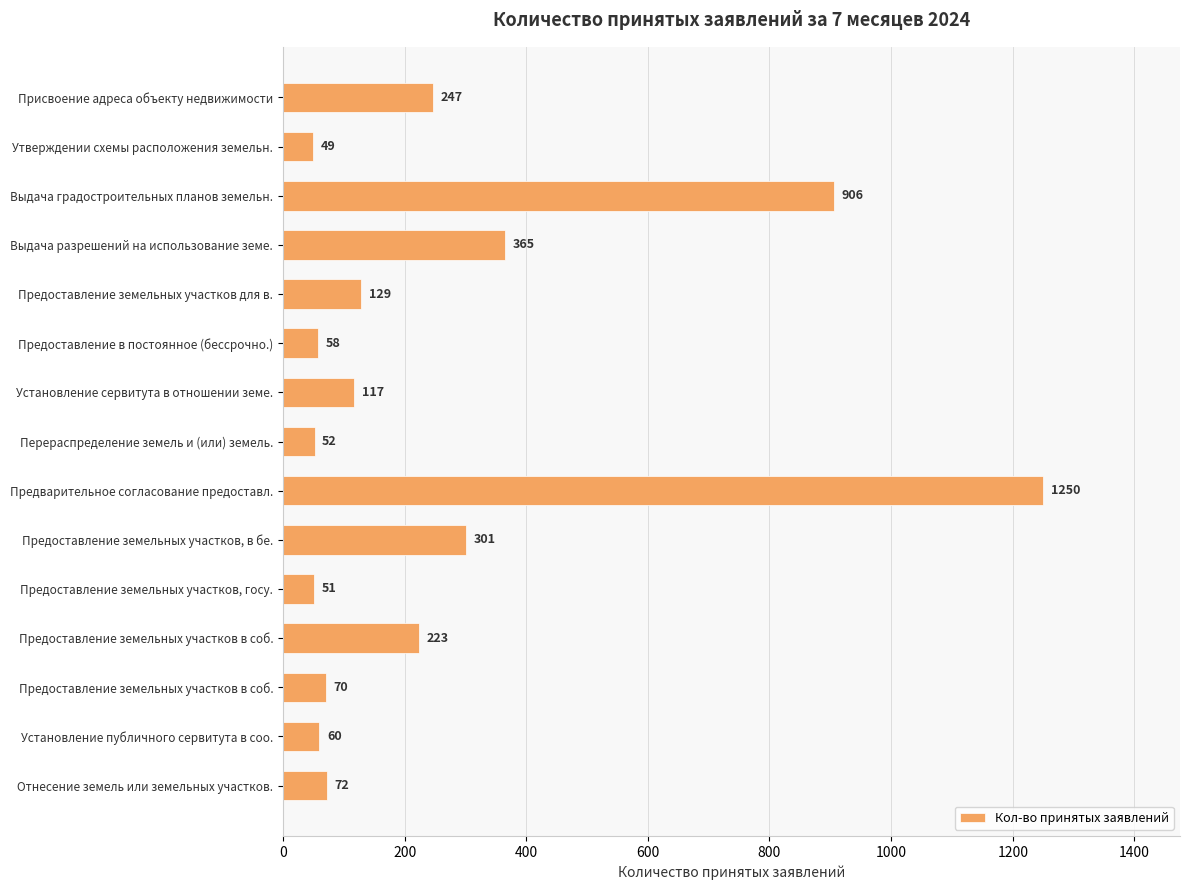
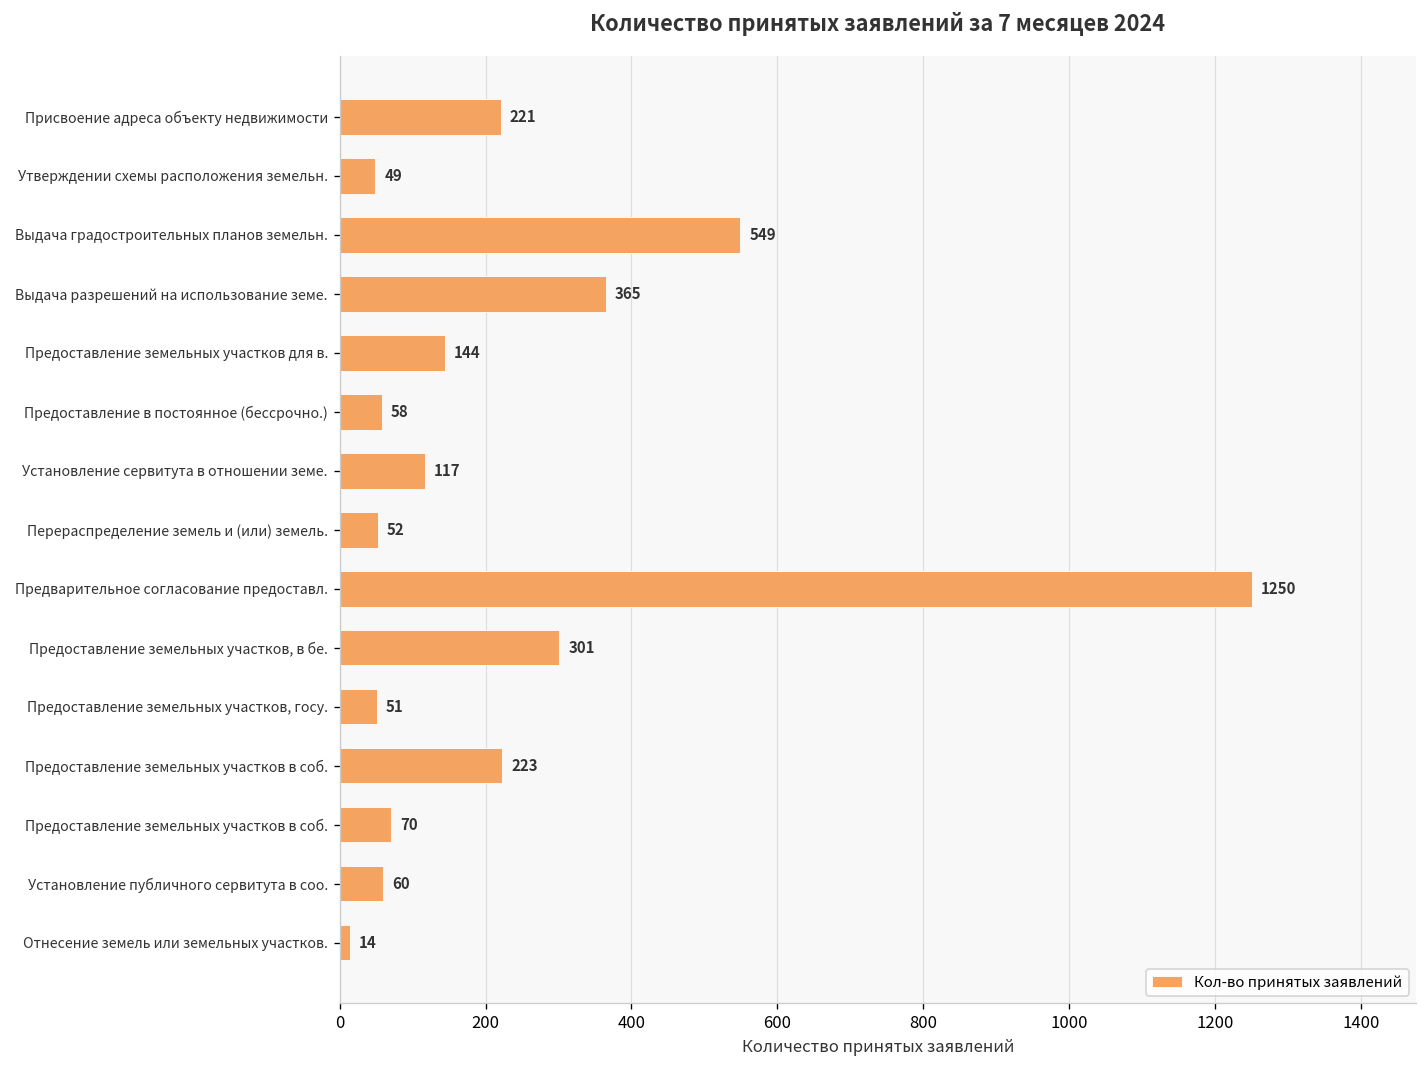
  {
-   "Присвоение адреса объекту недвижимости": 247,
+   "Присвоение адреса объекту недвижимости": 221,
    "Утверждении схемы расположения земельн.": 49,
-   "Выдача градостроительных планов земельн.": 906,
+   "Выдача градостроительных планов земельн.": 549,
    "Выдача разрешений на использование земе.": 365,
-   "Предоставление земельных участков для в.": 129,
+   "Предоставление земельных участков для в.": 144,
    "Предоставление в постоянное (бессрочно.)": 58,
    "Установление сервитута в отношении земе.": 117,
    "Перераспределение земель и (или) земель.": 52,
    "Предварительное согласование предоставл.": 1250,
    "Предоставление земельных участков, в бе.": 301,
    "Предоставление земельных участков, госу.": 51,
    "Установление публичного сервитута в соо.": 60,
-   "Отнесение земель или земельных участков.": 72
+   "Отнесение земель или земельных участков.": 14
  }
